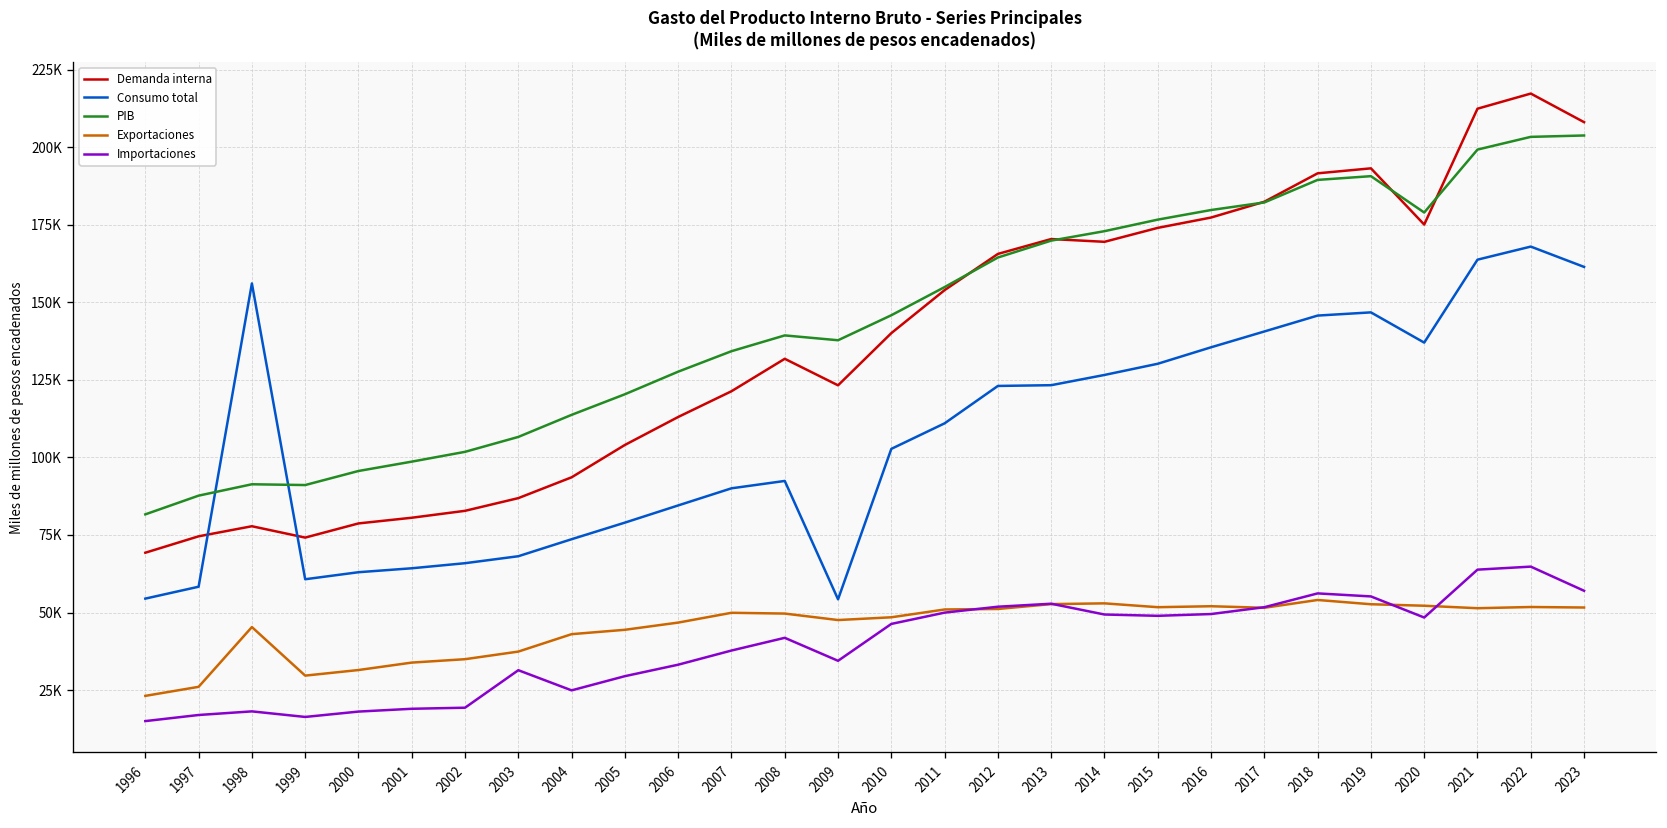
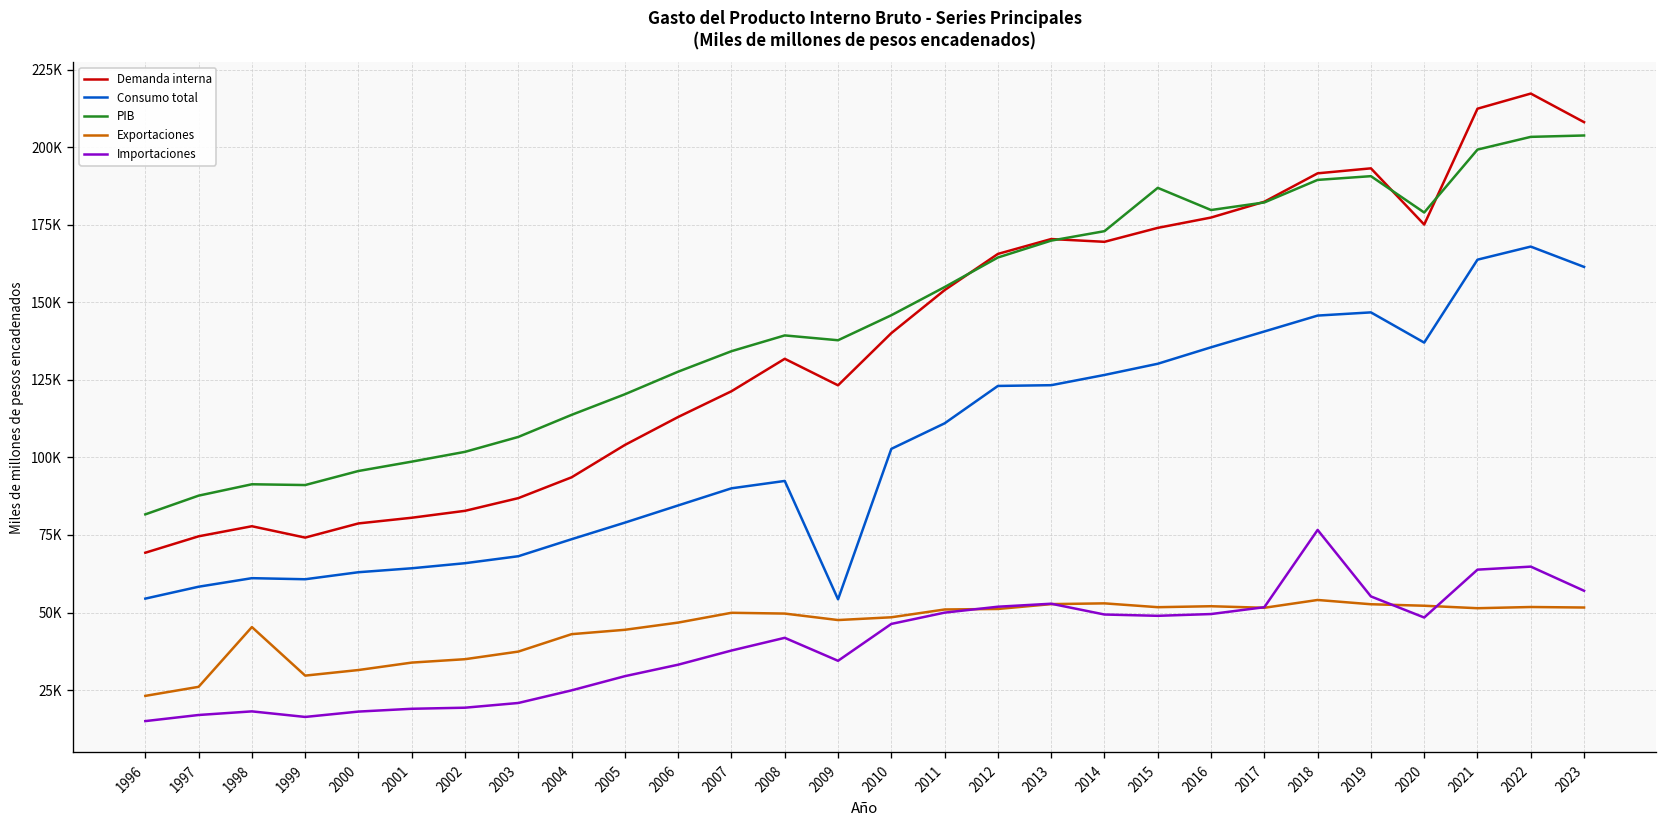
  {
    "Demanda interna": {
      "1996": 69000,
      "1997": 75000,
      "1998": 78000,
      "1999": 74000,
      "2000": 79000,
      "2001": 81000,
      "2002": 83000,
      "2003": 87000,
      "2004": 94000,
      "2005": 104000,
      "2006": 113000,
      "2007": 121000,
      "2008": 132000,
      "2009": 123000,
      "2010": 140000,
      "2011": 154000,
      "2012": 166000,
      "2014": 169000,
      "2015": 174000,
      "2016": 177000,
      "2018": 192000,
      "2019": 193000,
      "2020": 175000,
      "2021": 212000,
      "2022": 217000,
      "2023": 208000
    },
    "Consumo total": {
      "1996": 54000,
      "1997": 58000,
-     "1998": 156000,
+     "1998": 61000,
      "1999": 61000,
      "2000": 63000,
      "2001": 64000,
      "2002": 66000,
      "2003": 68000,
      "2004": 74000,
      "2005": 79000,
      "2006": 85000,
      "2007": 90000,
      "2008": 92000,
      "2009": 54000,
      "2010": 103000,
      "2011": 111000,
      "2012": 123000,
      "2013": 123000,
      "2014": 127000,
      "2015": 130000,
      "2016": 135000,
      "2017": 141000,
      "2018": 146000,
      "2019": 147000,
      "2020": 137000,
      "2021": 164000,
      "2022": 168000,
      "2023": 161000
    },
    "PIB": {
      "1996": 82000,
      "1997": 88000,
      "1998": 91000,
      "1999": 91000,
      "2000": 96000,
      "2001": 99000,
      "2002": 102000,
      "2003": 107000,
      "2004": 114000,
      "2005": 120000,
      "2006": 128000,
      "2007": 134000,
      "2008": 139000,
      "2009": 138000,
      "2010": 146000,
      "2011": 155000,
      "2012": 164000,
      "2014": 173000,
-     "2015": 177000,
+     "2015": 187000,
      "2016": 180000,
      "2018": 189000,
      "2019": 191000,
      "2020": 179000,
      "2021": 199000,
      "2022": 203000,
      "2023": 204000
    },
    "Exportaciones": {
      "1996": 23000,
      "1997": 26000,
      "1998": 45000,
      "1999": 30000,
      "2000": 31000,
      "2001": 34000,
      "2002": 35000,
      "2003": 37000,
      "2004": 43000,
      "2005": 44000,
      "2006": 47000,
      "2007": 50000,
      "2008": 50000,
      "2009": 48000,
      "2010": 48000,
      "2011": 51000,
      "2014": 53000,
      "2015": 52000,
      "2016": 52000,
      "2018": 54000,
      "2019": 53000,
      "2020": 52000,
      "2021": 51000,
      "2022": 52000,
      "2023": 52000
    },
    "Importaciones": {
      "1996": 15000,
      "1997": 17000,
      "1998": 18000,
      "1999": 16000,
      "2000": 18000,
      "2001": 19000,
      "2002": 19000,
-     "2003": 31000,
+     "2003": 21000,
      "2004": 25000,
      "2005": 29000,
      "2006": 33000,
      "2007": 38000,
      "2008": 42000,
      "2009": 34000,
      "2010": 46000,
      "2011": 50000,
      "2014": 49000,
      "2015": 49000,
      "2016": 50000,
-     "2018": 56000,
+     "2018": 77000,
      "2019": 55000,
      "2020": 48000,
      "2021": 64000,
      "2022": 65000,
      "2023": 57000
    }
  }
